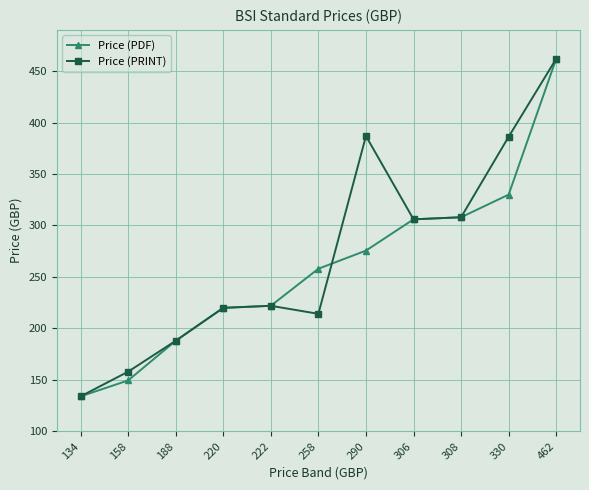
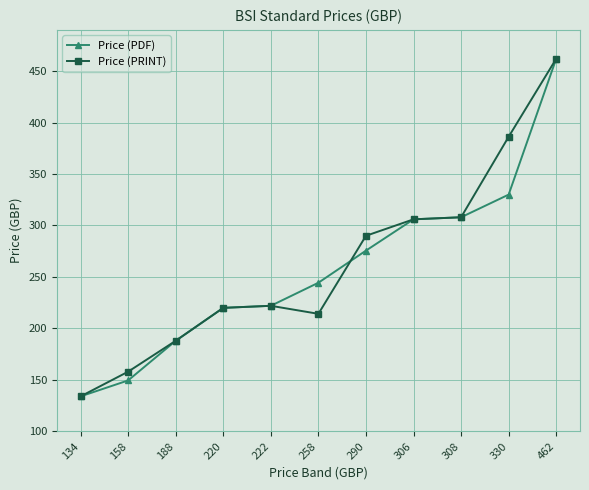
  {
    "Price (PDF)": {
      "158": 150,
-     "258": 258,
+     "258": 244,
      "290": 276,
      "330": 330
    },
    "Price (PRINT)": {
      "158": 158,
      "258": 214,
-     "290": 387,
+     "290": 290,
      "330": 386
    }
  }
